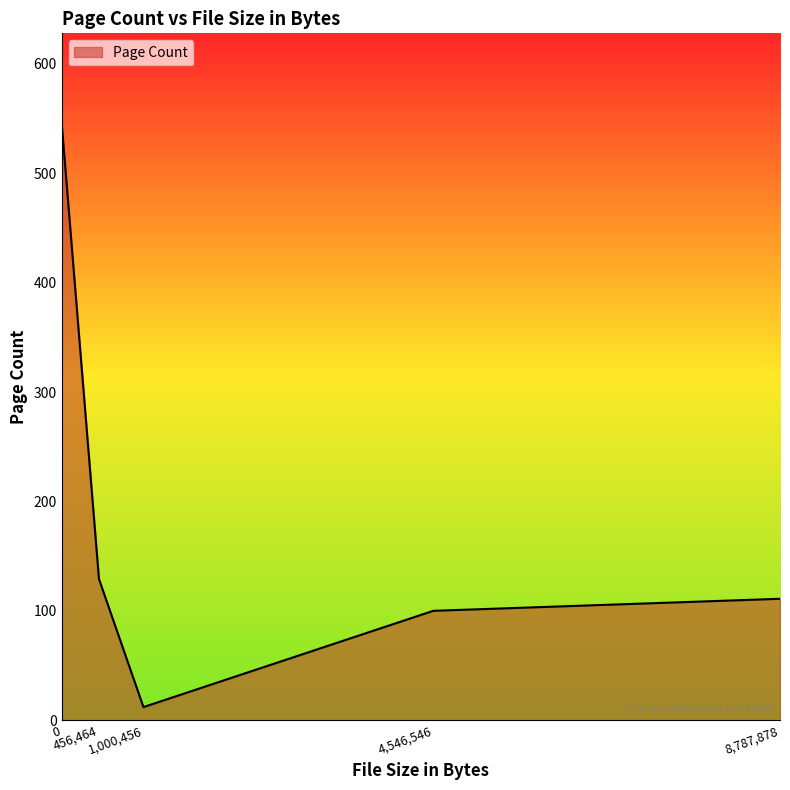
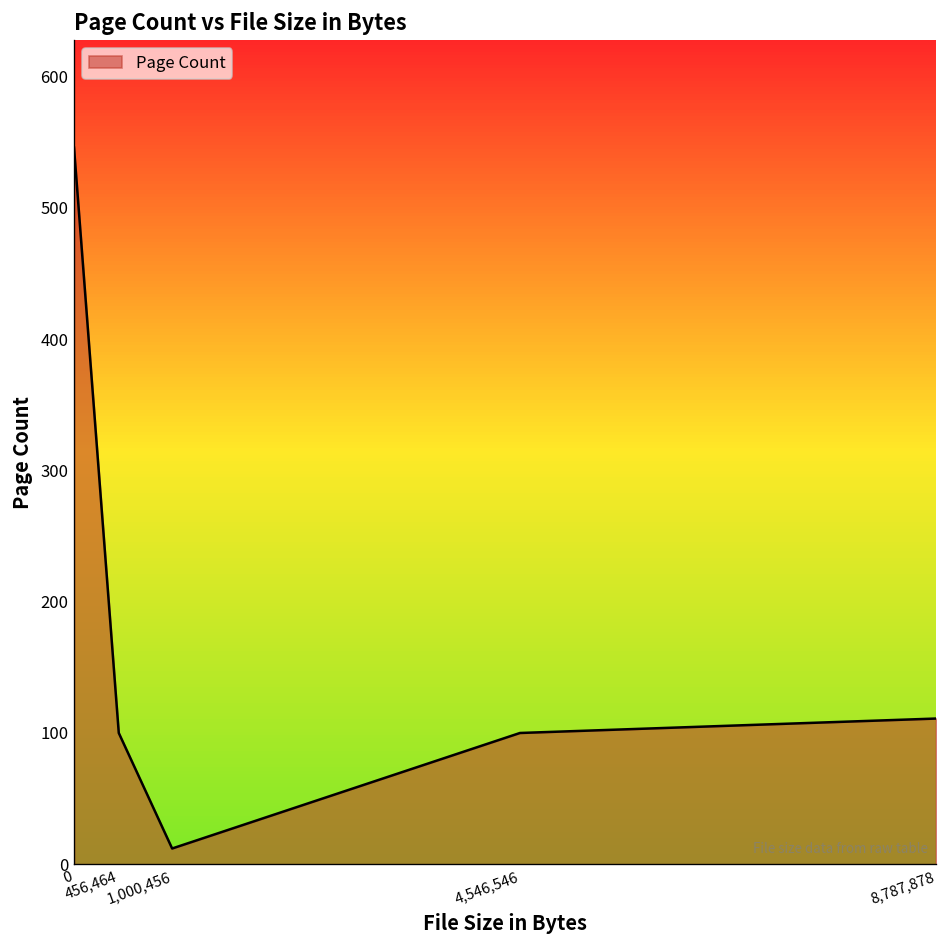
  {
    "0": 546,
-   "456,464": 129,
+   "456,464": 100,
    "1,000,456": 12,
    "4,546,546": 100,
    "8,787,878": 111
  }
